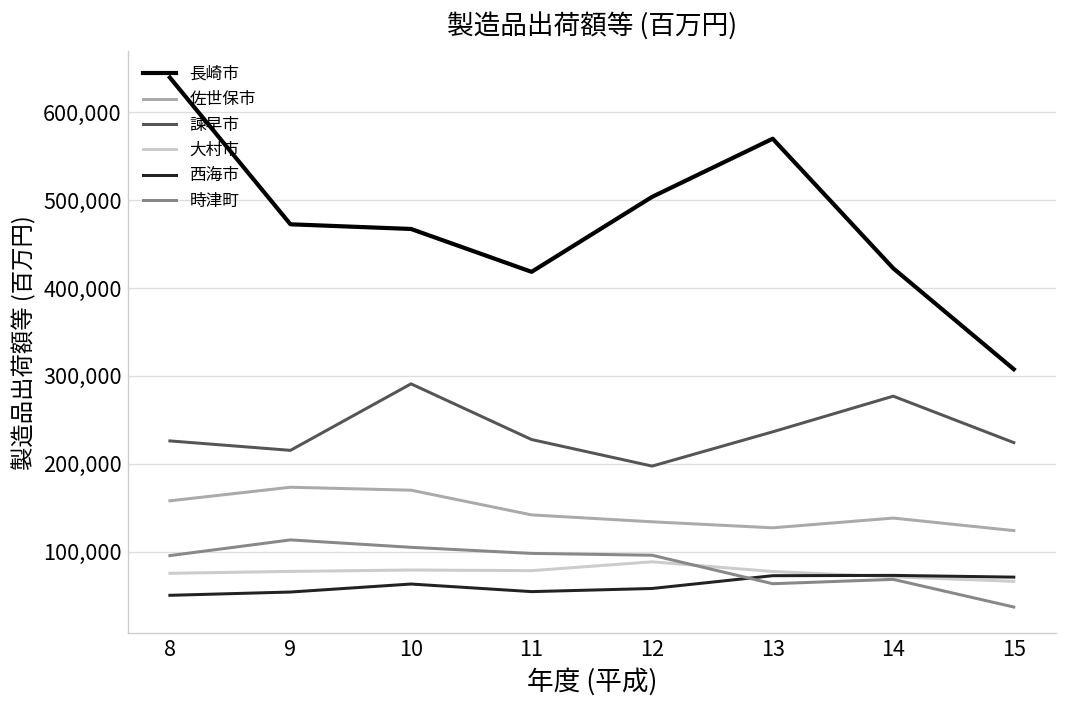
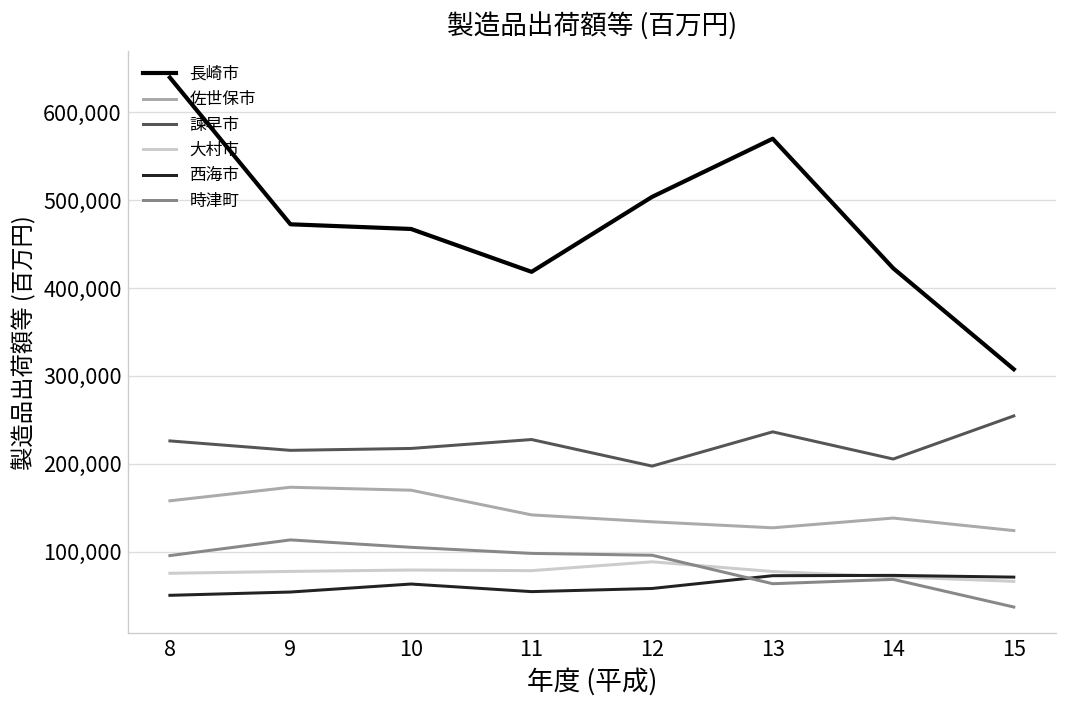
  {
    "諫早市": {
      "8": "230,000",
      "9": "220,000",
-     "10": "290,000",
+     "10": "220,000",
      "11": "230,000",
      "12": "200,000",
      "13": "240,000",
-     "14": "280,000",
-     "15": "220,000"
+     "14": "210,000",
+     "15": "250,000"
    }
  }
